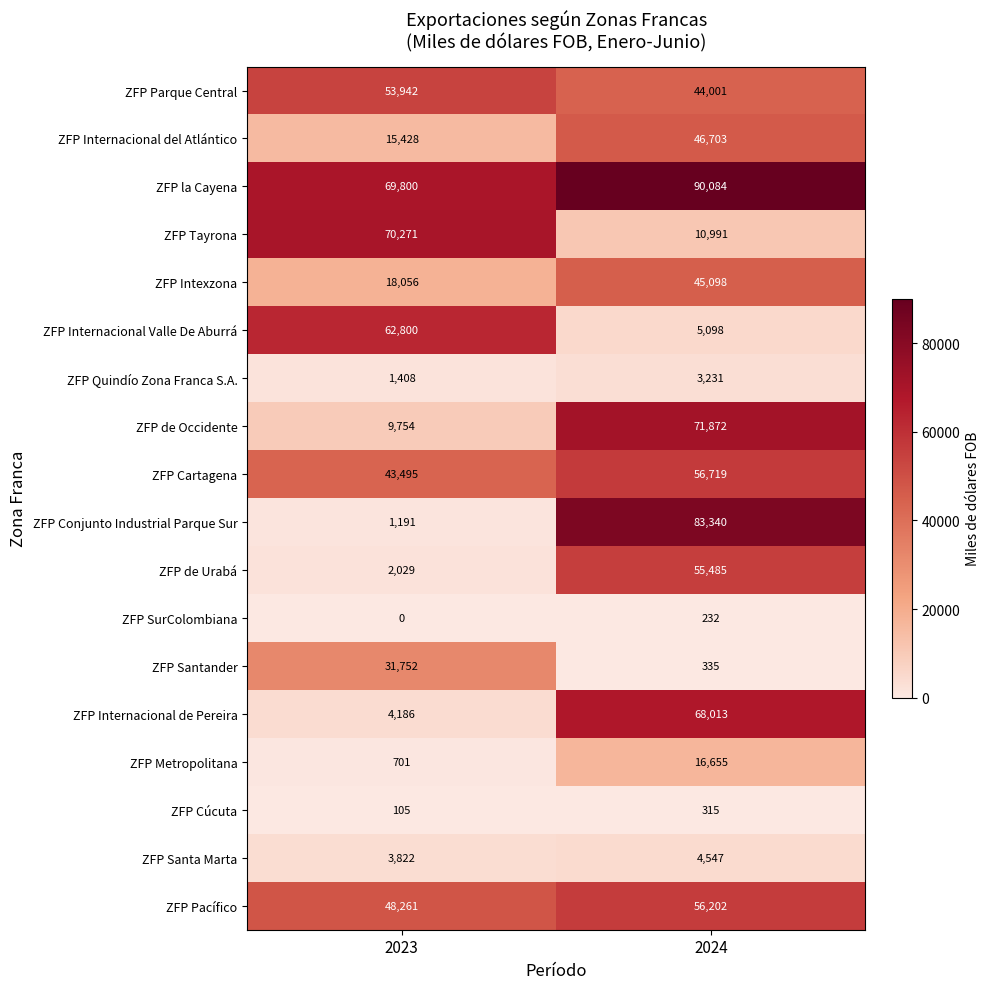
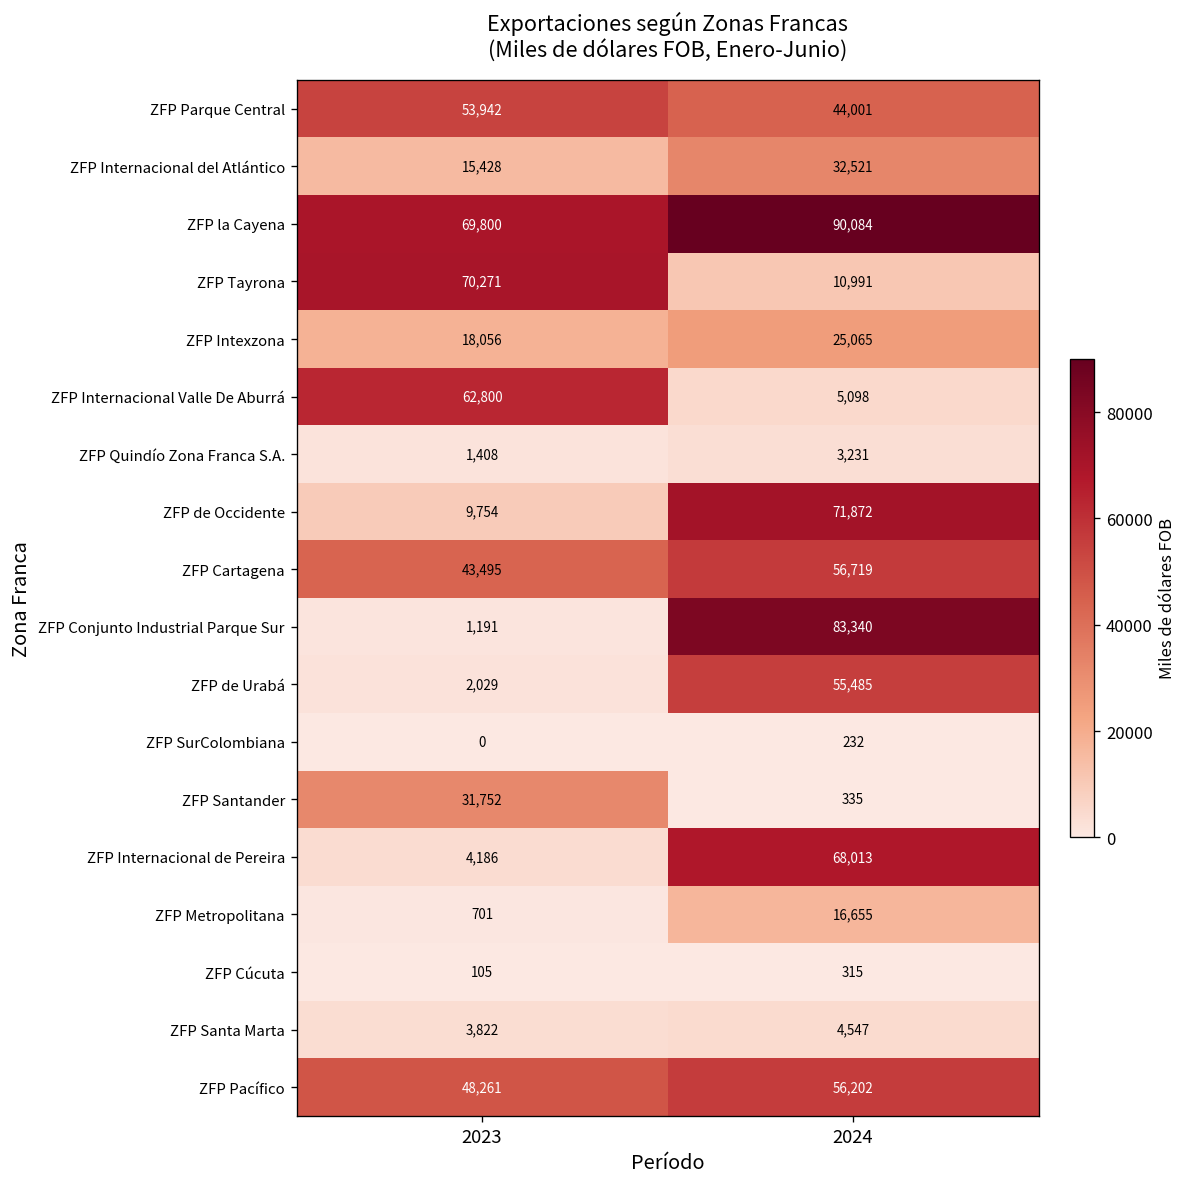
  {
    "ZFP Parque Central": {
      "2023": "53,942",
      "2024": "44,001"
    },
    "ZFP Internacional del Atlántico": {
      "2023": "15,428",
-     "2024": "46,703"
+     "2024": "32,521"
    },
    "ZFP la Cayena": {
      "2023": "69,800",
      "2024": "90,084"
    },
    "ZFP Tayrona": {
      "2023": "70,271",
      "2024": "10,991"
    },
    "ZFP Intexzona": {
      "2023": "18,056",
-     "2024": "45,098"
+     "2024": "25,065"
    },
    "ZFP Internacional Valle De Aburrá": {
      "2023": "62,800",
      "2024": "5,098"
    },
    "ZFP Quindío Zona Franca S.A.": {
      "2023": "1,408",
      "2024": "3,231"
    },
    "ZFP de Occidente": {
      "2023": "9,754",
      "2024": "71,872"
    },
    "ZFP Cartagena": {
      "2023": "43,495",
      "2024": "56,719"
    },
    "ZFP Conjunto Industrial Parque Sur": {
      "2023": "1,191",
      "2024": "83,340"
    },
    "ZFP de Urabá": {
      "2023": "2,029",
      "2024": "55,485"
    },
    "ZFP SurColombiana": {
      "2023": "0",
      "2024": "232"
    },
    "ZFP Santander": {
      "2023": "31,752",
      "2024": "335"
    },
    "ZFP Internacional de Pereira": {
      "2023": "4,186",
      "2024": "68,013"
    },
    "ZFP Metropolitana": {
      "2023": "701",
      "2024": "16,655"
    },
    "ZFP Cúcuta": {
      "2023": "105",
      "2024": "315"
    },
    "ZFP Santa Marta": {
      "2023": "3,822",
      "2024": "4,547"
    },
    "ZFP Pacífico": {
      "2023": "48,261",
      "2024": "56,202"
    }
  }
